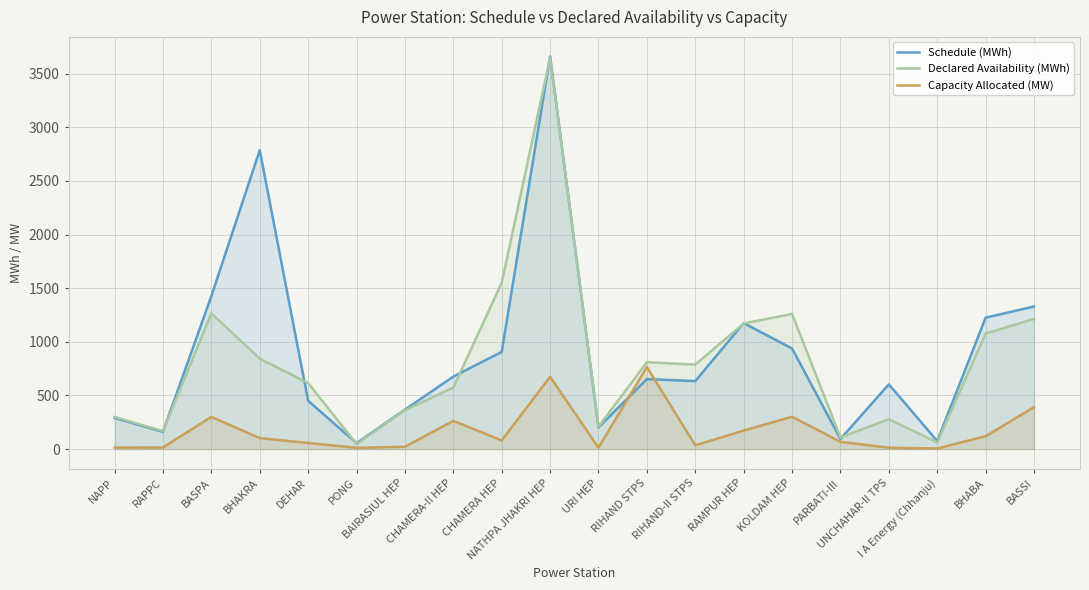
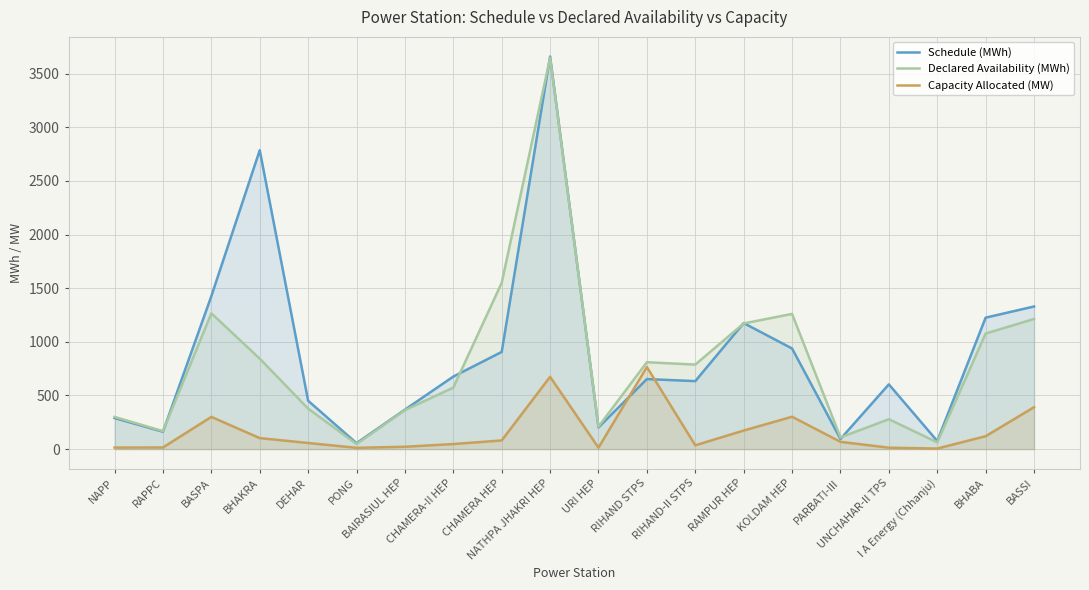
  {
    "Schedule (MWh)": {
      "BASPA": 1430,
      "BHAKRA": 2790,
      "DEHAR": 450,
      "CHAMERA-II HEP": 680,
      "CHAMERA HEP": 910,
      "RIHAND STPS": 650,
      "RIHAND-II STPS": 630,
      "KOLDAM HEP": 940,
      "UNCHAHAR-II TPS": 600,
      "BHABA": 1230,
      "BASSI": 1330
    },
    "Declared Availability (MWh)": {
      "BASPA": 1270,
      "BHAKRA": 840,
-     "DEHAR": 620,
+     "DEHAR": 380,
      "CHAMERA-II HEP": 570,
      "CHAMERA HEP": 1550,
      "RIHAND STPS": 810,
      "RIHAND-II STPS": 790,
      "KOLDAM HEP": 1260,
      "UNCHAHAR-II TPS": 280,
      "BHABA": 1080,
      "BASSI": 1210
    },
    "Capacity Allocated (MW)": {
      "NAPP": 10,
      "RAPPC": 10,
      "BASPA": 300,
      "BHAKRA": 100,
      "DEHAR": 60,
      "PONG": 10,
      "BAIRASIUL HEP": 20,
-     "CHAMERA-II HEP": 260,
+     "CHAMERA-II HEP": 50,
      "CHAMERA HEP": 80,
      "NATHPA JHAKRI HEP": 670,
      "URI HEP": 10,
      "RIHAND STPS": 760,
      "RIHAND-II STPS": 40,
      "RAMPUR HEP": 170,
      "KOLDAM HEP": 300,
      "PARBATI-III": 70,
      "UNCHAHAR-II TPS": 10,
      "I A Energy (Chhanju)": 10,
      "BHABA": 120,
      "BASSI": 390
    }
  }
